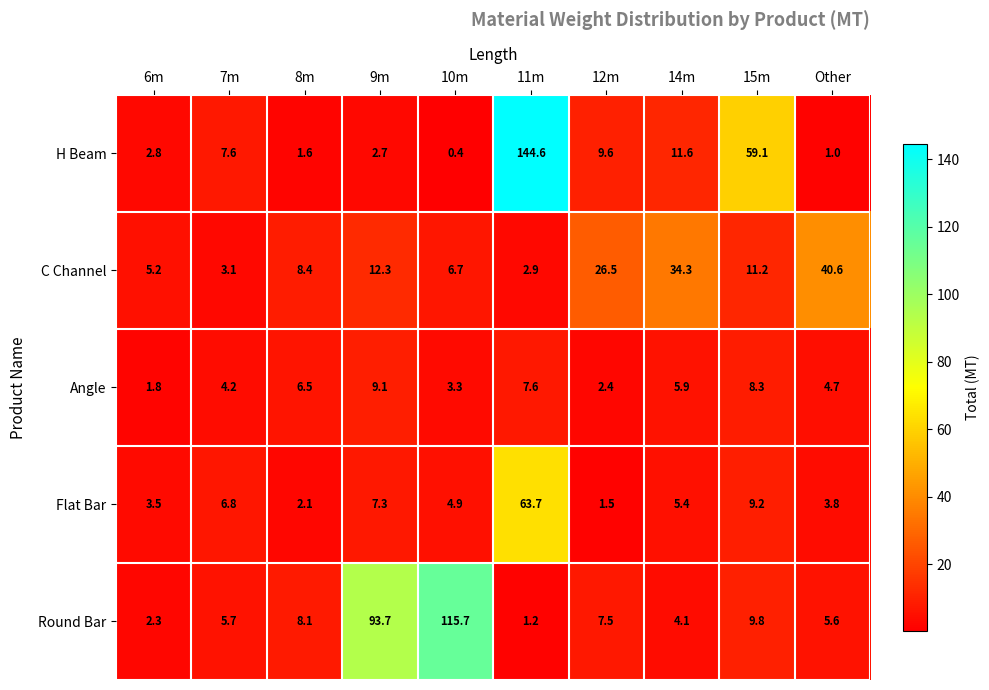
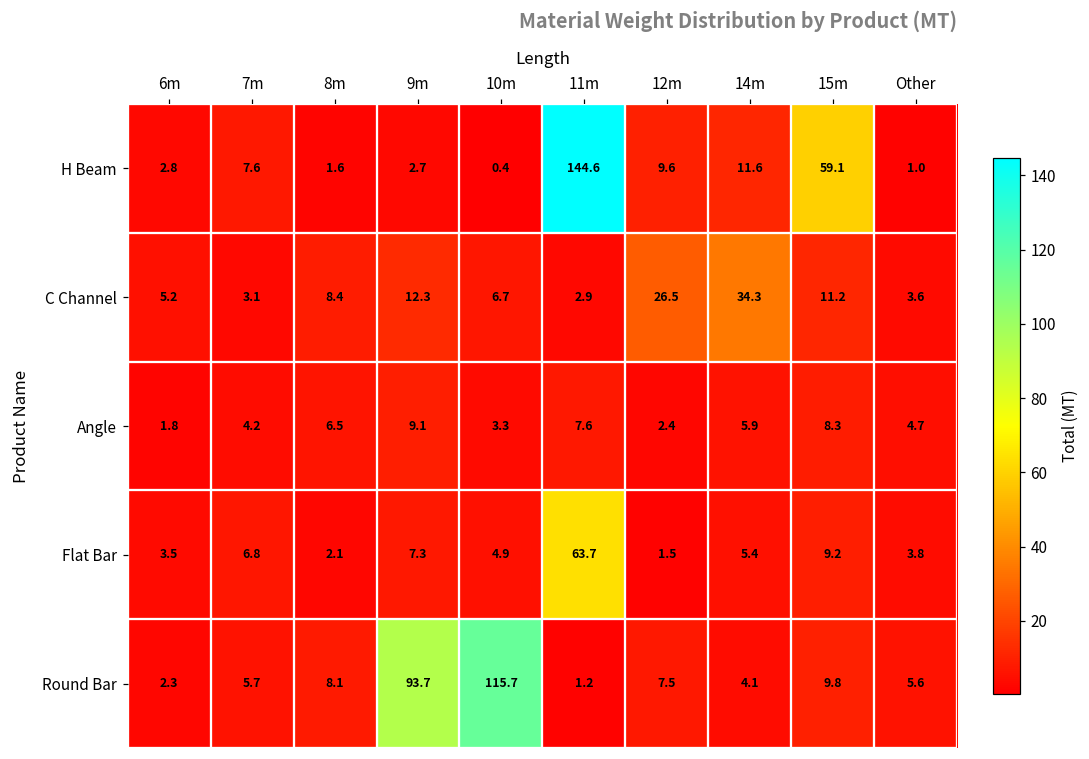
  {
    "H Beam": {
      "6m": 2.8,
      "7m": 7.6,
      "8m": 1.6,
      "9m": 2.7,
      "10m": 0.4,
      "11m": 144.6,
      "12m": 9.6,
      "14m": 11.6,
      "15m": 59.1,
      "Other": 1.0
    },
    "C Channel": {
      "6m": 5.2,
      "7m": 3.1,
      "8m": 8.4,
      "9m": 12.3,
      "10m": 6.7,
      "11m": 2.9,
      "12m": 26.5,
      "14m": 34.3,
      "15m": 11.2,
-     "Other": 40.6
+     "Other": 3.6
    },
    "Angle": {
      "6m": 1.8,
      "7m": 4.2,
      "8m": 6.5,
      "9m": 9.1,
      "10m": 3.3,
      "11m": 7.6,
      "12m": 2.4,
      "14m": 5.9,
      "15m": 8.3,
      "Other": 4.7
    },
    "Flat Bar": {
      "6m": 3.5,
      "7m": 6.8,
      "8m": 2.1,
      "9m": 7.3,
      "10m": 4.9,
      "11m": 63.7,
      "12m": 1.5,
      "14m": 5.4,
      "15m": 9.2,
      "Other": 3.8
    },
    "Round Bar": {
      "6m": 2.3,
      "7m": 5.7,
      "8m": 8.1,
      "9m": 93.7,
      "10m": 115.7,
      "11m": 1.2,
      "12m": 7.5,
      "14m": 4.1,
      "15m": 9.8,
      "Other": 5.6
    }
  }
